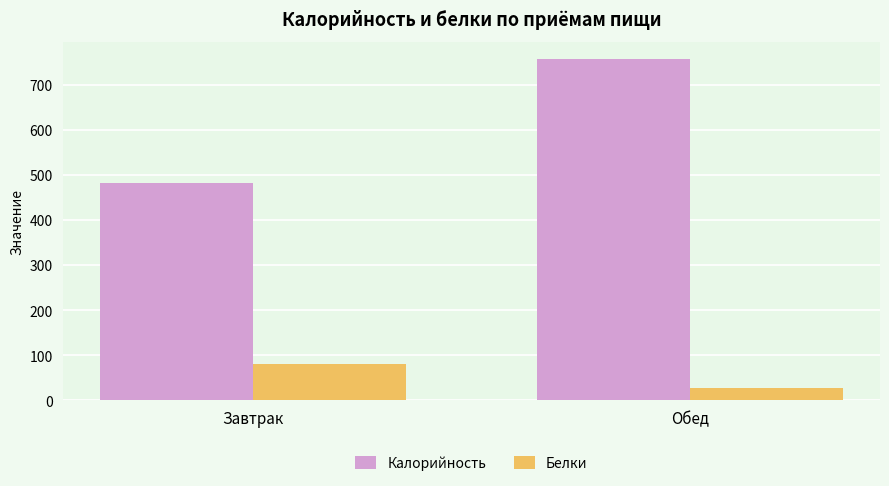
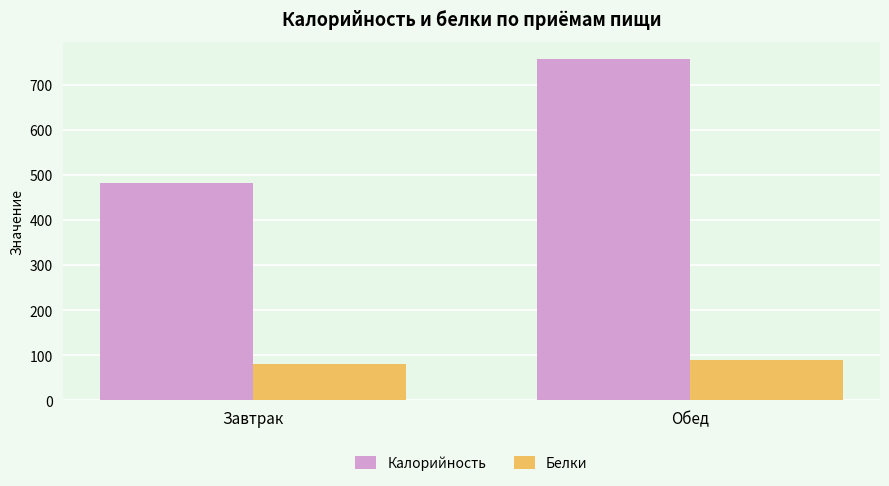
  {
    "Калорийность": {
      "Завтрак": 480,
      "Обед": 760
    },
    "Белки": {
      "Завтрак": 80,
-     "Обед": 30
+     "Обед": 90
    }
  }
